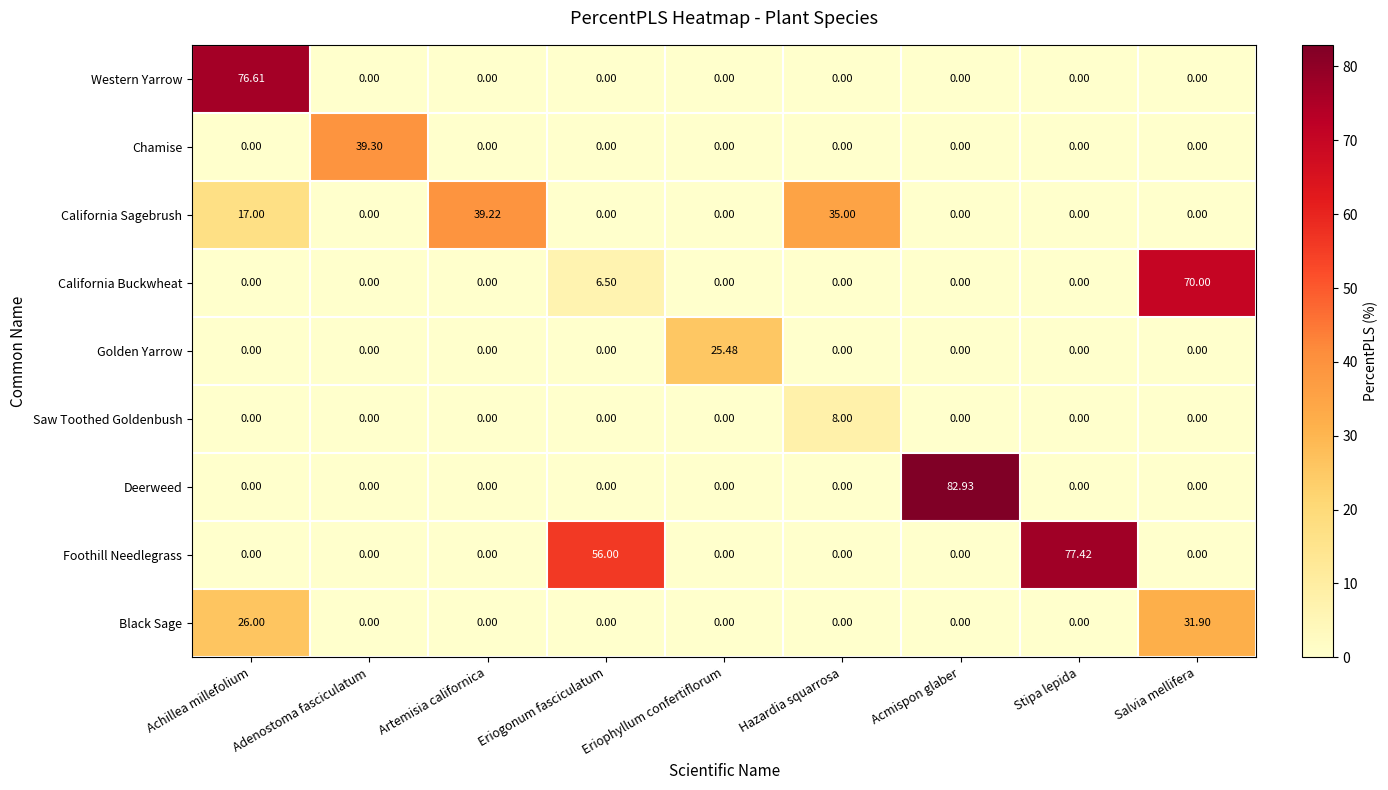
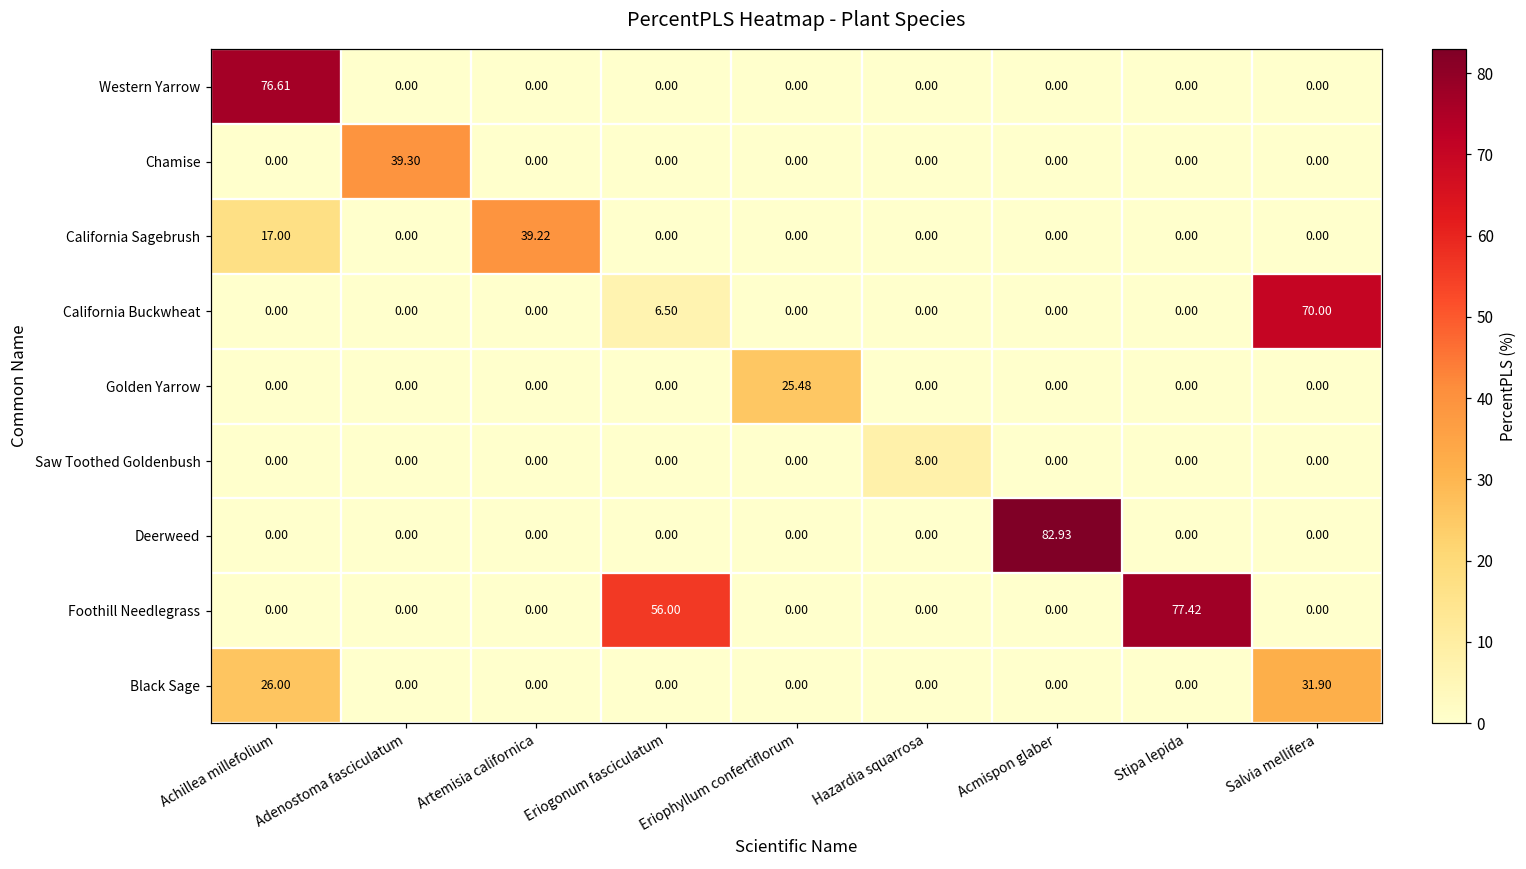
  {
    "Western Yarrow": {
      "Achillea millefolium": 76.61,
      "Adenostoma fasciculatum": 0.00,
      "Artemisia californica": 0.00,
      "Eriogonum fasciculatum": 0.00,
      "Eriophyllum confertiflorum": 0.00,
      "Hazardia squarrosa": 0.00,
      "Acmispon glaber": 0.00,
      "Stipa lepida": 0.00,
      "Salvia mellifera": 0.00
    },
    "Chamise": {
      "Achillea millefolium": 0.00,
      "Adenostoma fasciculatum": 39.30,
      "Artemisia californica": 0.00,
      "Eriogonum fasciculatum": 0.00,
      "Eriophyllum confertiflorum": 0.00,
      "Hazardia squarrosa": 0.00,
      "Acmispon glaber": 0.00,
      "Stipa lepida": 0.00,
      "Salvia mellifera": 0.00
    },
    "California Sagebrush": {
      "Achillea millefolium": 17.00,
      "Adenostoma fasciculatum": 0.00,
      "Artemisia californica": 39.22,
      "Eriogonum fasciculatum": 0.00,
      "Eriophyllum confertiflorum": 0.00,
-     "Hazardia squarrosa": 35.00,
+     "Hazardia squarrosa": 0.00,
      "Acmispon glaber": 0.00,
      "Stipa lepida": 0.00,
      "Salvia mellifera": 0.00
    },
    "California Buckwheat": {
      "Achillea millefolium": 0.00,
      "Adenostoma fasciculatum": 0.00,
      "Artemisia californica": 0.00,
      "Eriogonum fasciculatum": 6.50,
      "Eriophyllum confertiflorum": 0.00,
      "Hazardia squarrosa": 0.00,
      "Acmispon glaber": 0.00,
      "Stipa lepida": 0.00,
      "Salvia mellifera": 70.00
    },
    "Golden Yarrow": {
      "Achillea millefolium": 0.00,
      "Adenostoma fasciculatum": 0.00,
      "Artemisia californica": 0.00,
      "Eriogonum fasciculatum": 0.00,
      "Eriophyllum confertiflorum": 25.48,
      "Hazardia squarrosa": 0.00,
      "Acmispon glaber": 0.00,
      "Stipa lepida": 0.00,
      "Salvia mellifera": 0.00
    },
    "Saw Toothed Goldenbush": {
      "Achillea millefolium": 0.00,
      "Adenostoma fasciculatum": 0.00,
      "Artemisia californica": 0.00,
      "Eriogonum fasciculatum": 0.00,
      "Eriophyllum confertiflorum": 0.00,
      "Hazardia squarrosa": 8.00,
      "Acmispon glaber": 0.00,
      "Stipa lepida": 0.00,
      "Salvia mellifera": 0.00
    },
    "Deerweed": {
      "Achillea millefolium": 0.00,
      "Adenostoma fasciculatum": 0.00,
      "Artemisia californica": 0.00,
      "Eriogonum fasciculatum": 0.00,
      "Eriophyllum confertiflorum": 0.00,
      "Hazardia squarrosa": 0.00,
      "Acmispon glaber": 82.93,
      "Stipa lepida": 0.00,
      "Salvia mellifera": 0.00
    },
    "Foothill Needlegrass": {
      "Achillea millefolium": 0.00,
      "Adenostoma fasciculatum": 0.00,
      "Artemisia californica": 0.00,
      "Eriogonum fasciculatum": 56.00,
      "Eriophyllum confertiflorum": 0.00,
      "Hazardia squarrosa": 0.00,
      "Acmispon glaber": 0.00,
      "Stipa lepida": 77.42,
      "Salvia mellifera": 0.00
    },
    "Black Sage": {
      "Achillea millefolium": 26.00,
      "Adenostoma fasciculatum": 0.00,
      "Artemisia californica": 0.00,
      "Eriogonum fasciculatum": 0.00,
      "Eriophyllum confertiflorum": 0.00,
      "Hazardia squarrosa": 0.00,
      "Acmispon glaber": 0.00,
      "Stipa lepida": 0.00,
      "Salvia mellifera": 31.90
    }
  }
